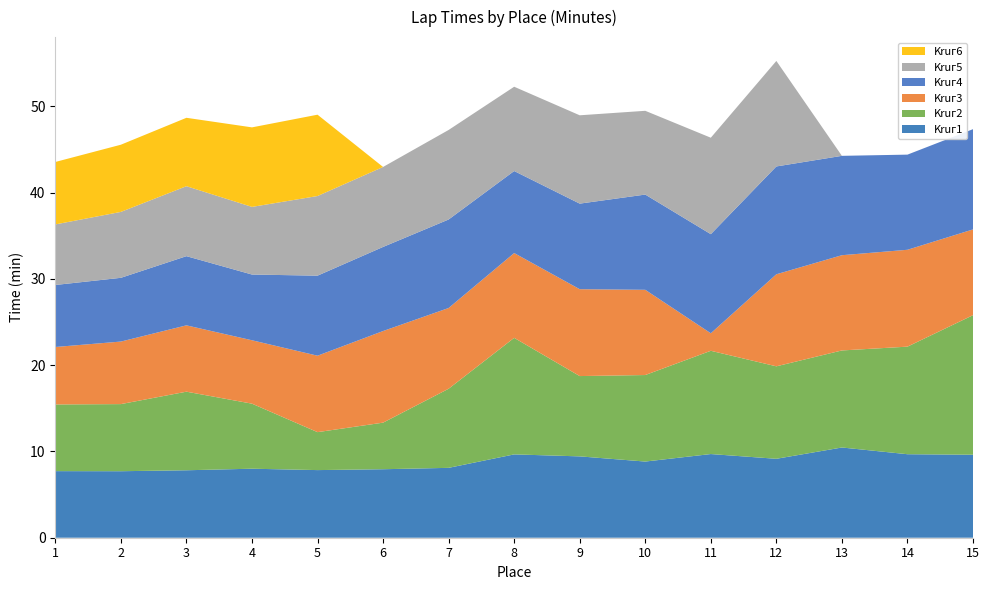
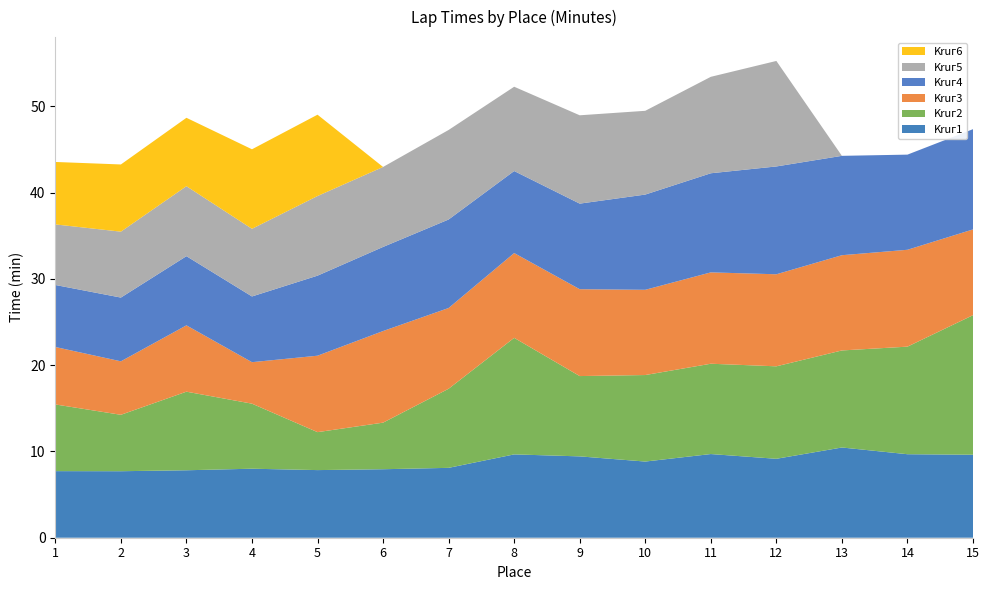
  {
    "Kruг2": {
      "1": 8,
-     "2": 8,
+     "2": 7,
      "3": 9,
      "4": 8,
      "5": 4,
      "6": 5,
      "7": 9,
      "8": 14,
      "9": 9,
      "10": 10,
-     "11": 12,
+     "11": 10,
      "12": 11,
      "13": 11,
      "14": 12,
      "15": 16
    },
    "Kruг3": {
      "1": 7,
-     "2": 7,
+     "2": 6,
      "3": 8,
-     "4": 7,
+     "4": 5,
      "5": 9,
      "6": 11,
      "7": 9,
      "8": 10,
      "9": 10,
      "10": 10,
-     "11": 2,
+     "11": 11,
      "12": 11,
      "13": 11,
      "14": 11,
      "15": 10
    },
    "Kruг5": {
      "1": 7,
      "2": 8,
      "3": 8,
      "4": 8,
      "5": 9
    },
    "Kruг6": {
      "1": 7,
      "2": 8,
      "3": 8,
      "4": 9,
      "5": 9
    }
  }
